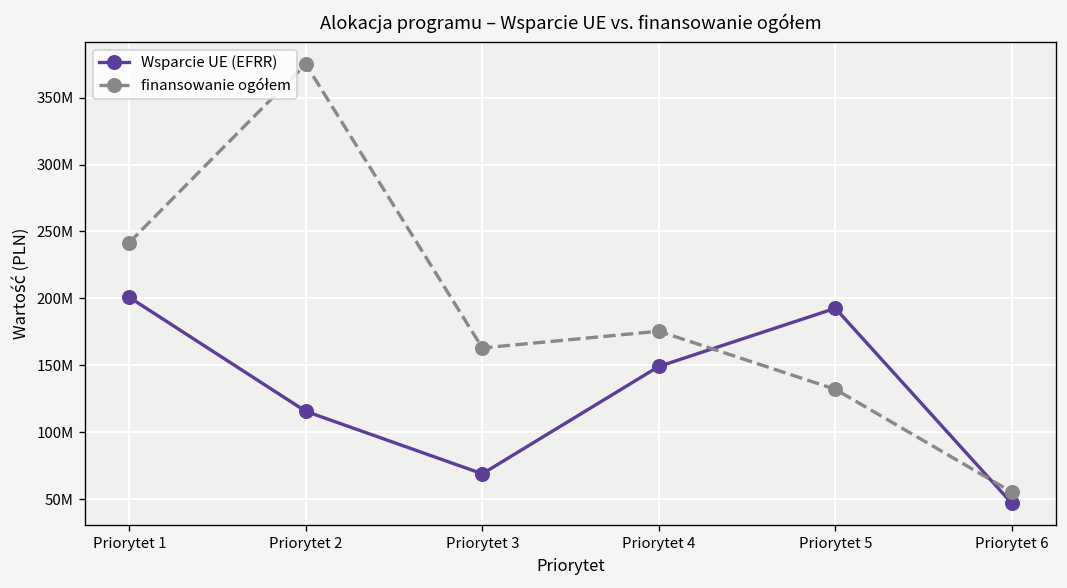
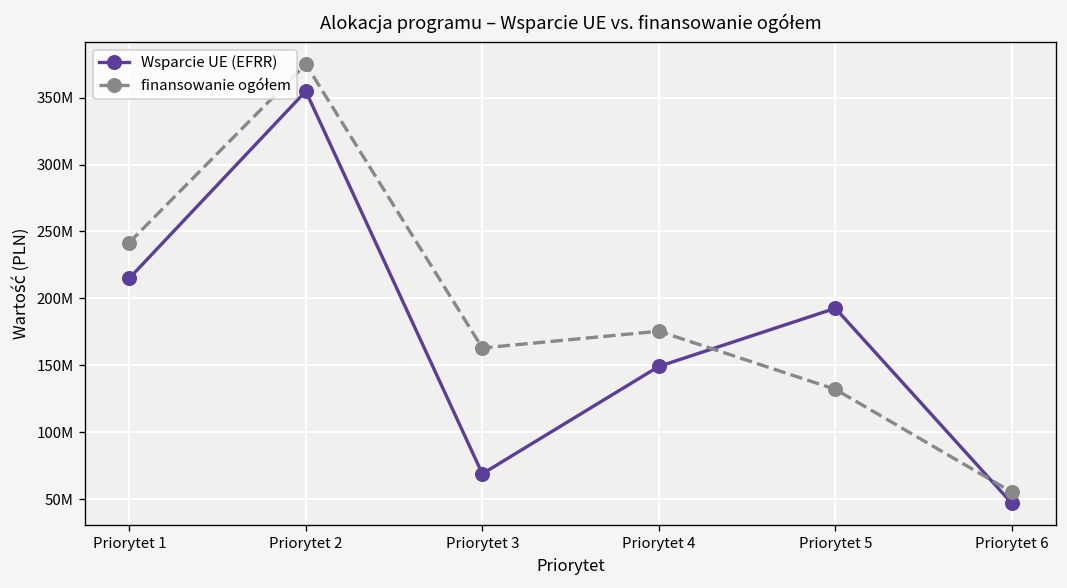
  {
    "Wsparcie UE (EFRR)": {
-     "Priorytet 1": 201000000,
-     "Priorytet 2": 116000000,
+     "Priorytet 1": 215000000,
+     "Priorytet 2": 355000000,
      "Priorytet 3": 69000000,
      "Priorytet 4": 149000000,
      "Priorytet 5": 193000000,
      "Priorytet 6": 47000000
    },
    "finansowanie ogółem": {
      "Priorytet 1": 242000000,
      "Priorytet 2": 375000000,
      "Priorytet 3": 163000000,
      "Priorytet 4": 175000000,
      "Priorytet 5": 132000000,
      "Priorytet 6": 55000000
    }
  }
